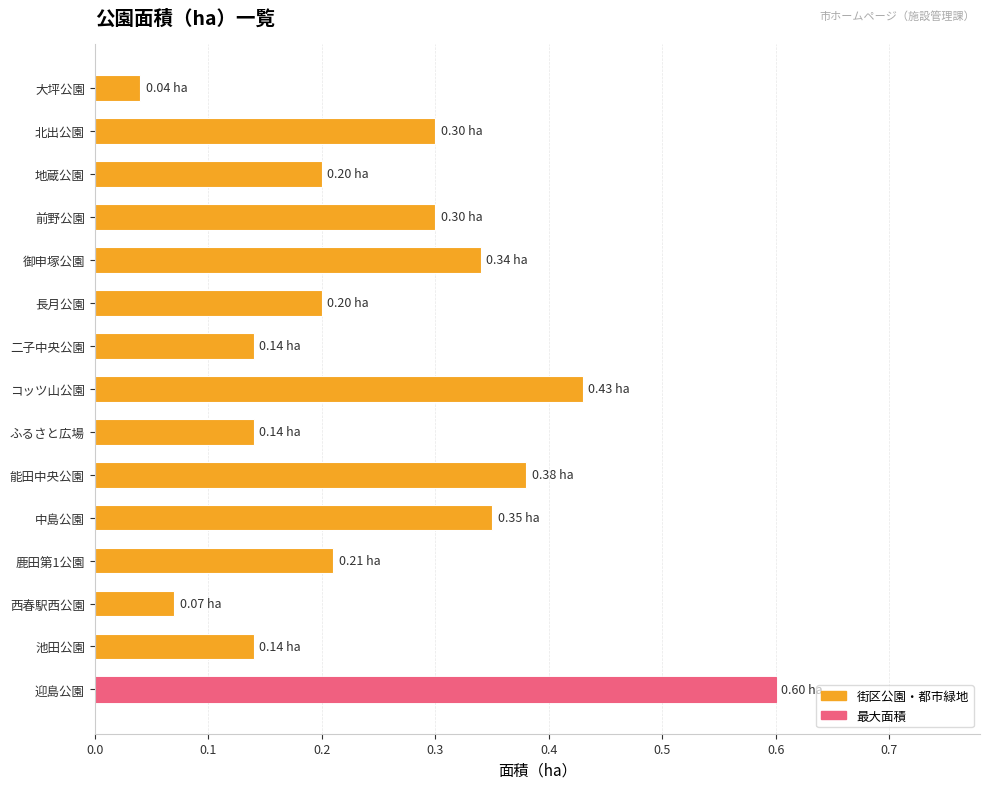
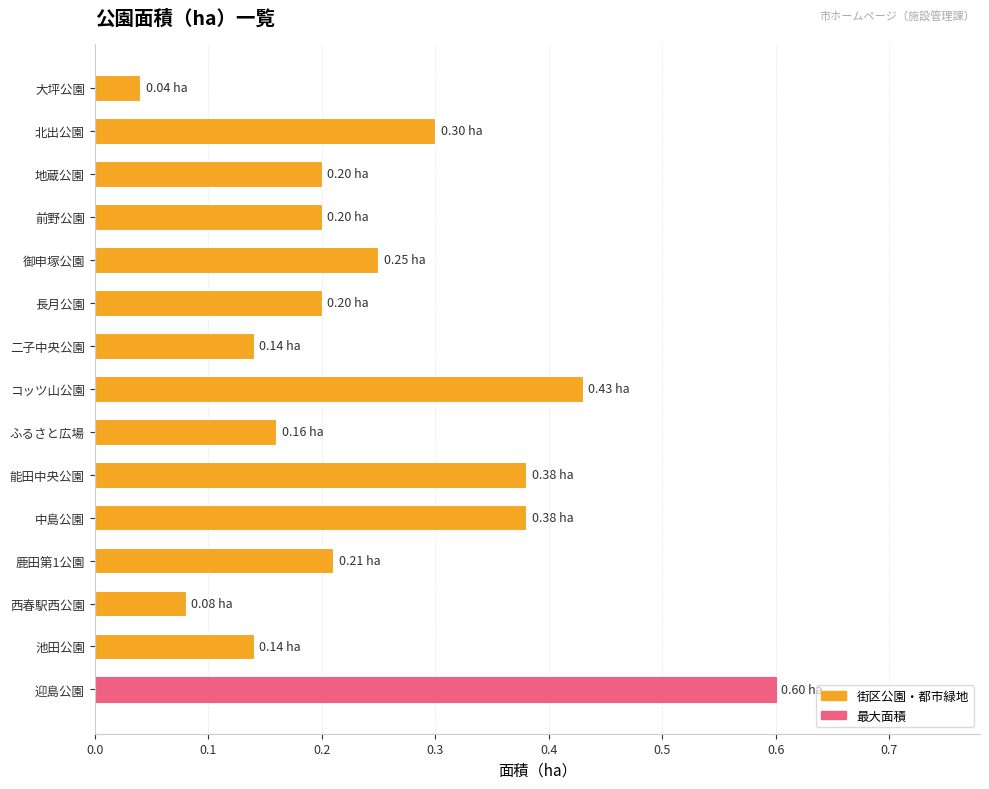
  {
    "大坪公園": 0.04,
    "北出公園": 0.30,
    "地蔵公園": 0.20,
-   "前野公園": 0.30,
-   "御申塚公園": 0.34,
+   "前野公園": 0.20,
+   "御申塚公園": 0.25,
    "長月公園": 0.20,
    "二子中央公園": 0.14,
    "コッツ山公園": 0.43,
-   "ふるさと広場": 0.14,
+   "ふるさと広場": 0.16,
    "能田中央公園": 0.38,
-   "中島公園": 0.35,
+   "中島公園": 0.38,
    "鹿田第1公園": 0.21,
-   "西春駅西公園": 0.07,
+   "西春駅西公園": 0.08,
    "池田公園": 0.14
  }
